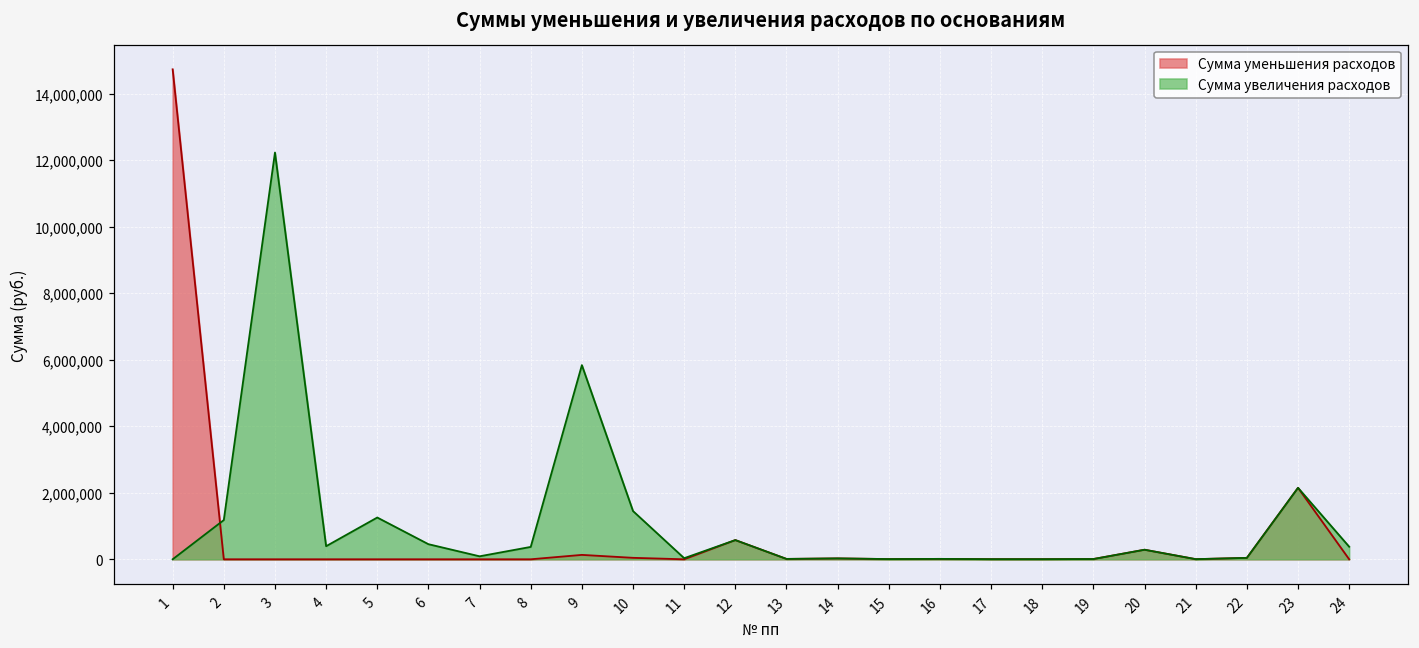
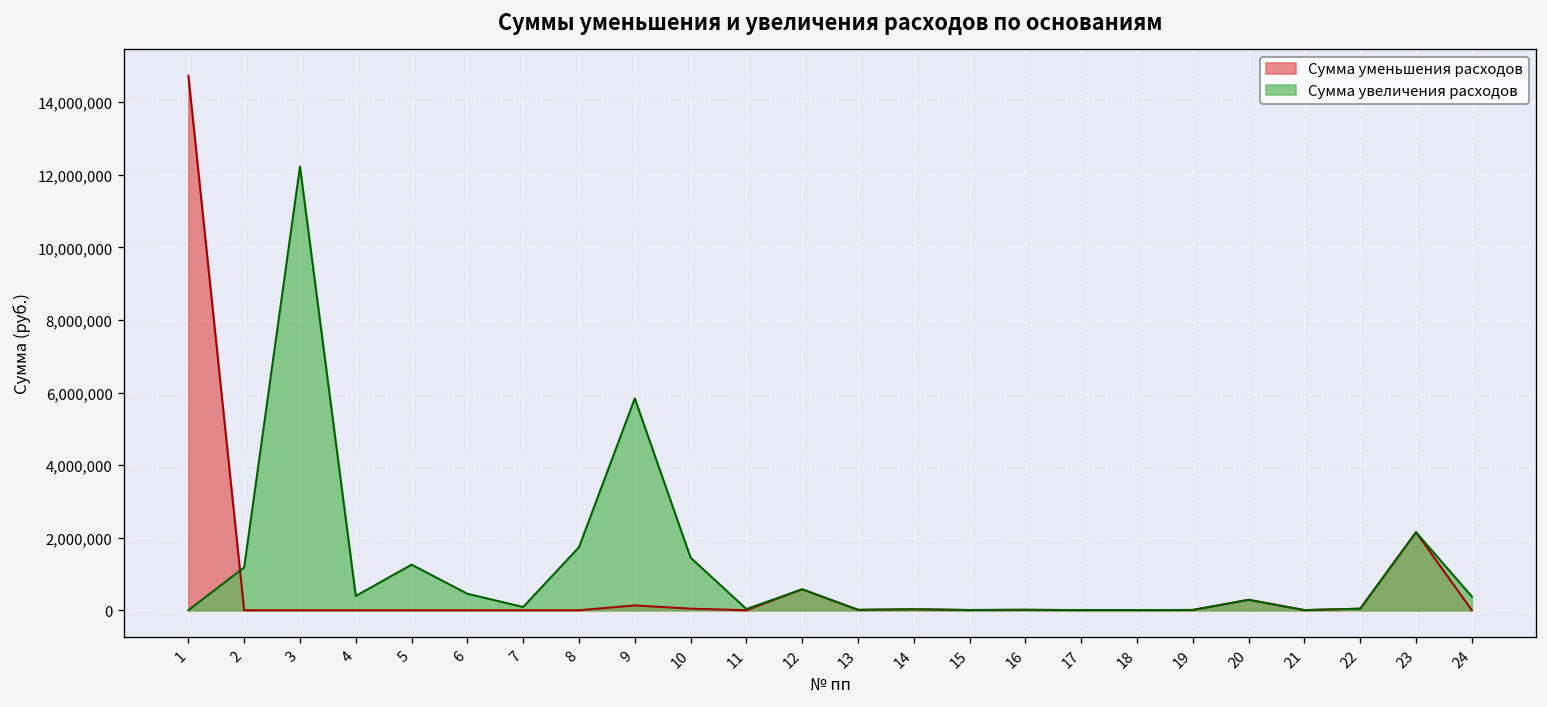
  {
    "Сумма уменьшения расходов": {
      "1": "14,700,000",
      "2": "0",
      "3": "0",
      "4": "0",
      "5": "0",
      "6": "0",
      "7": "0",
      "8": "0",
      "9": "100,000",
      "10": "0",
      "24": "0"
    },
    "Сумма увеличения расходов": {
      "1": "0",
      "2": "1,200,000",
      "3": "12,200,000",
      "4": "400,000",
      "5": "1,300,000",
      "6": "500,000",
      "7": "100,000",
-     "8": "400,000",
+     "8": "1,700,000",
      "9": "5,800,000",
      "10": "1,400,000",
      "24": "400,000"
    }
  }
